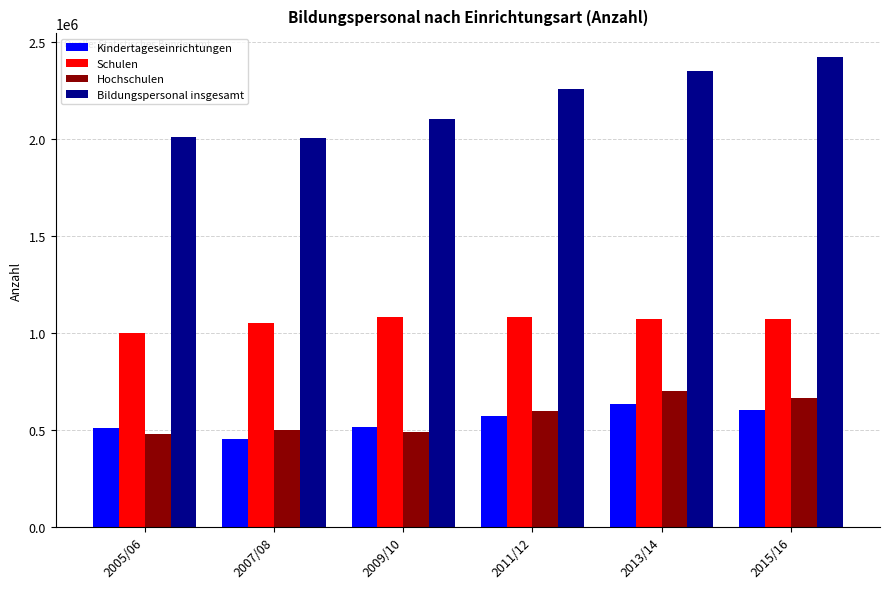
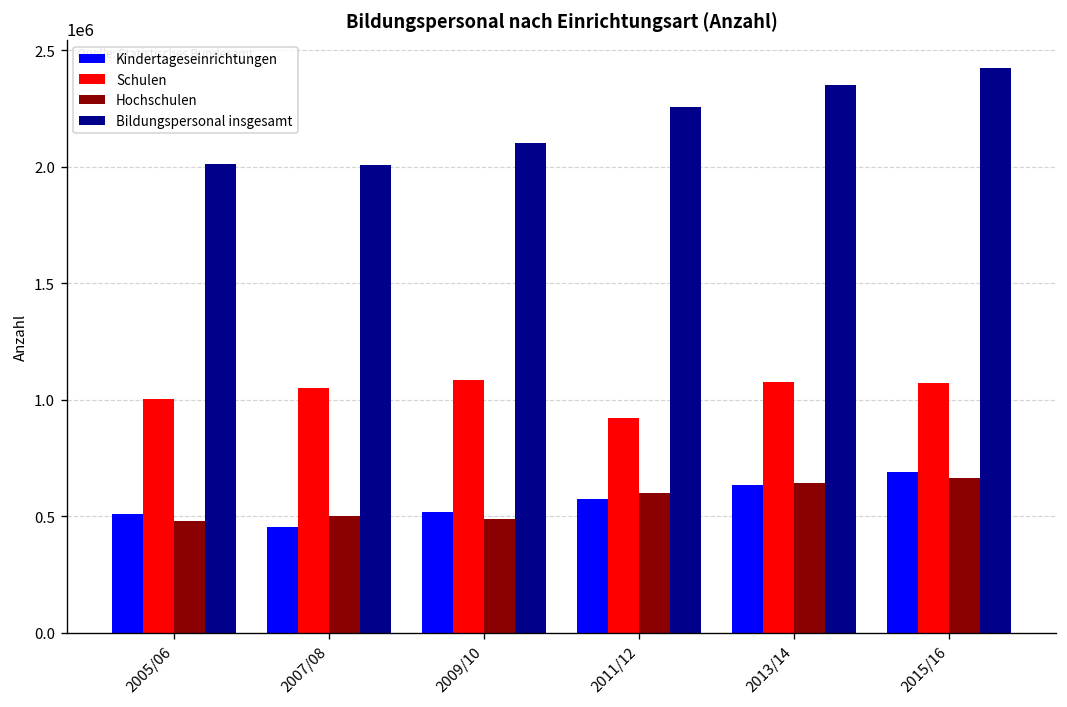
  {
    "Kindertageseinrichtungen": {
      "2005/06": 510000,
      "2007/08": 460000,
      "2009/10": 520000,
      "2011/12": 570000,
      "2013/14": 640000,
-     "2015/16": 600000
+     "2015/16": 690000
    },
    "Schulen": {
      "2005/06": 1000000,
      "2007/08": 1050000,
      "2009/10": 1080000,
-     "2011/12": 1080000,
+     "2011/12": 920000,
      "2013/14": 1070000,
      "2015/16": 1070000
    },
    "Hochschulen": {
      "2005/06": 480000,
      "2007/08": 500000,
      "2009/10": 490000,
      "2011/12": 600000,
-     "2013/14": 700000,
+     "2013/14": 640000,
      "2015/16": 660000
    },
    "Bildungspersonal insgesamt": {
      "2005/06": 2010000,
      "2007/08": 2010000,
      "2009/10": 2100000,
      "2011/12": 2250000,
      "2013/14": 2350000,
      "2015/16": 2420000
    }
  }
